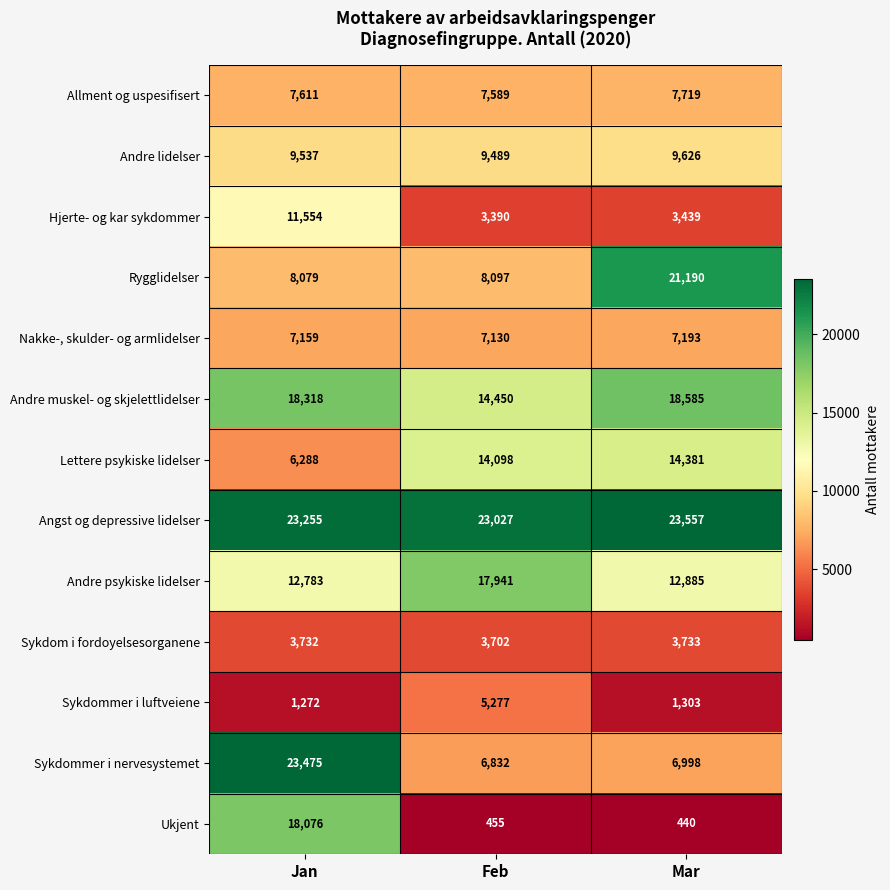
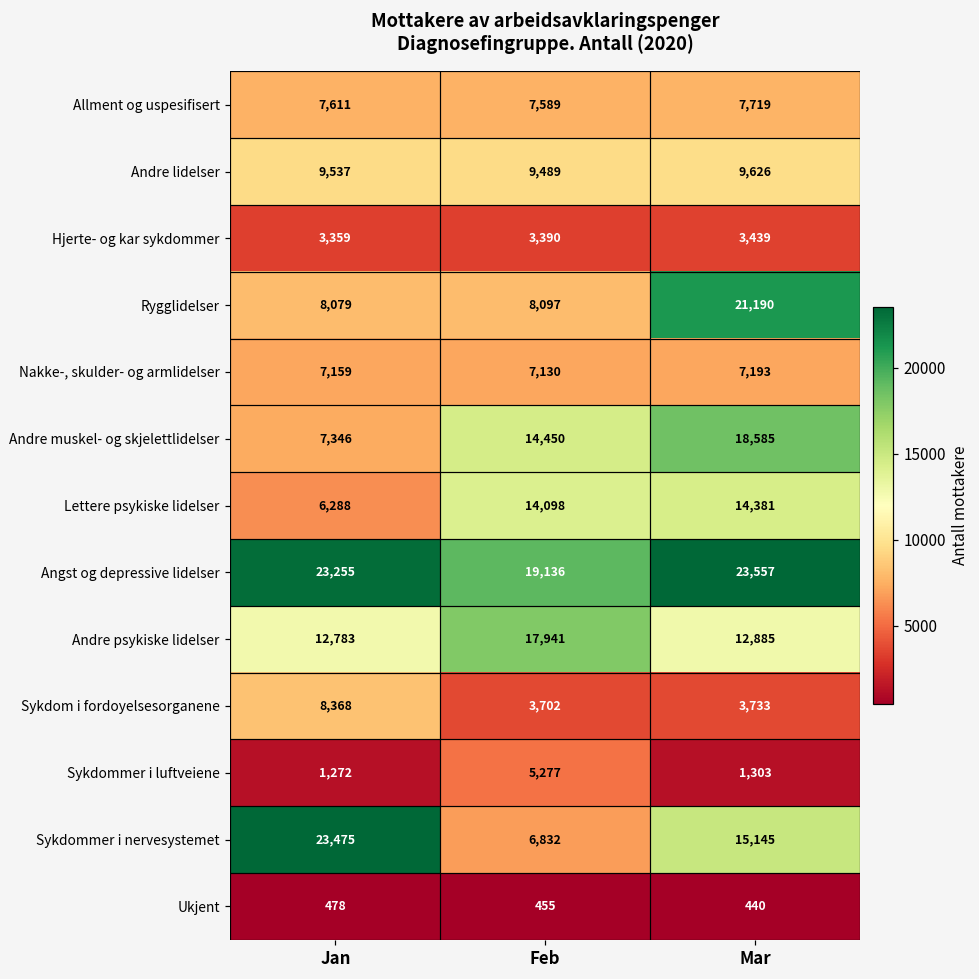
  {
    "Allment og uspesifisert": {
      "Jan": "7,611",
      "Feb": "7,589",
      "Mar": "7,719"
    },
    "Andre lidelser": {
      "Jan": "9,537",
      "Feb": "9,489",
      "Mar": "9,626"
    },
    "Hjerte- og kar sykdommer": {
-     "Jan": "11,554",
+     "Jan": "3,359",
      "Feb": "3,390",
      "Mar": "3,439"
    },
    "Rygglidelser": {
      "Jan": "8,079",
      "Feb": "8,097",
      "Mar": "21,190"
    },
    "Nakke-, skulder- og armlidelser": {
      "Jan": "7,159",
      "Feb": "7,130",
      "Mar": "7,193"
    },
    "Andre muskel- og skjelettlidelser": {
-     "Jan": "18,318",
+     "Jan": "7,346",
      "Feb": "14,450",
      "Mar": "18,585"
    },
    "Lettere psykiske lidelser": {
      "Jan": "6,288",
      "Feb": "14,098",
      "Mar": "14,381"
    },
    "Angst og depressive lidelser": {
      "Jan": "23,255",
-     "Feb": "23,027",
+     "Feb": "19,136",
      "Mar": "23,557"
    },
    "Andre psykiske lidelser": {
      "Jan": "12,783",
      "Feb": "17,941",
      "Mar": "12,885"
    },
    "Sykdom i fordoyelsesorganene": {
-     "Jan": "3,732",
+     "Jan": "8,368",
      "Feb": "3,702",
      "Mar": "3,733"
    },
    "Sykdommer i luftveiene": {
      "Jan": "1,272",
      "Feb": "5,277",
      "Mar": "1,303"
    },
    "Sykdommer i nervesystemet": {
      "Jan": "23,475",
      "Feb": "6,832",
-     "Mar": "6,998"
+     "Mar": "15,145"
    },
    "Ukjent": {
-     "Jan": "18,076",
+     "Jan": "478",
      "Feb": "455",
      "Mar": "440"
    }
  }
